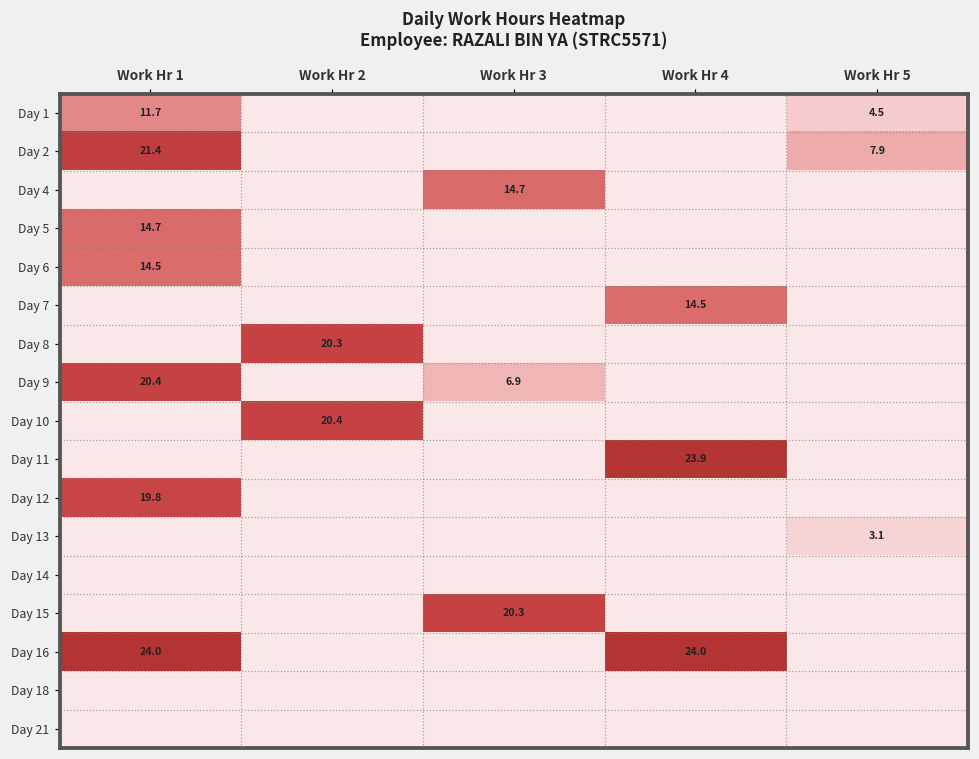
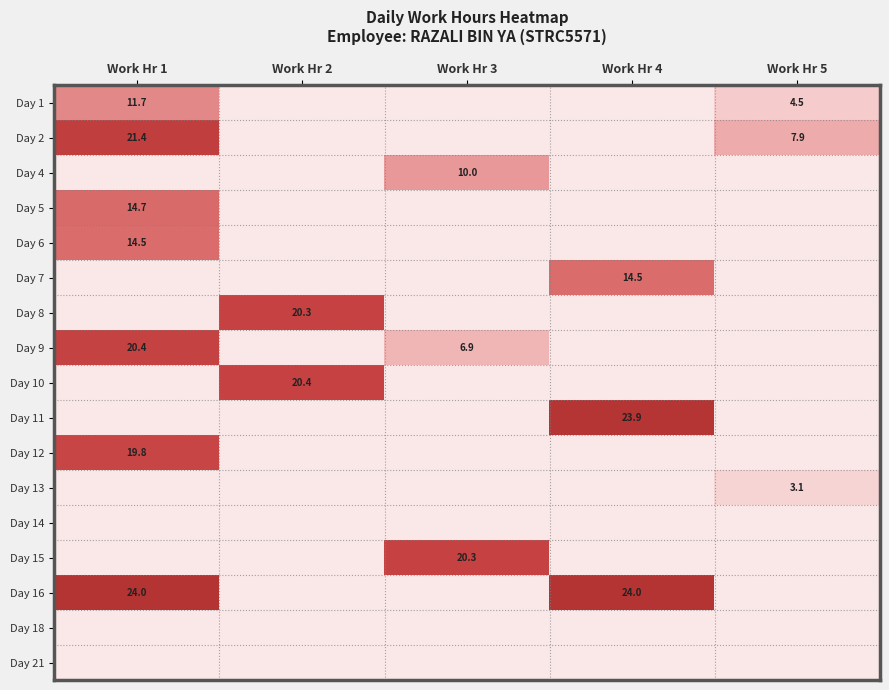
  {
    "Day 1": {
      "Work Hr 1": 11.7,
      "Work Hr 5": 4.5
    },
    "Day 2": {
      "Work Hr 1": 21.4,
      "Work Hr 5": 7.9
    },
    "Day 4": {
-     "Work Hr 3": 14.7
+     "Work Hr 3": 10.0
    },
    "Day 5": {
      "Work Hr 1": 14.7
    },
    "Day 6": {
      "Work Hr 1": 14.5
    },
    "Day 7": {
      "Work Hr 4": 14.5
    },
    "Day 8": {
      "Work Hr 2": 20.3
    },
    "Day 9": {
      "Work Hr 1": 20.4,
      "Work Hr 3": 6.9
    },
    "Day 10": {
      "Work Hr 2": 20.4
    },
    "Day 11": {
      "Work Hr 4": 23.9
    },
    "Day 12": {
      "Work Hr 1": 19.8
    },
    "Day 13": {
      "Work Hr 5": 3.1
    },
    "Day 15": {
      "Work Hr 3": 20.3
    },
    "Day 16": {
      "Work Hr 1": 24.0,
      "Work Hr 4": 24.0
    }
  }
